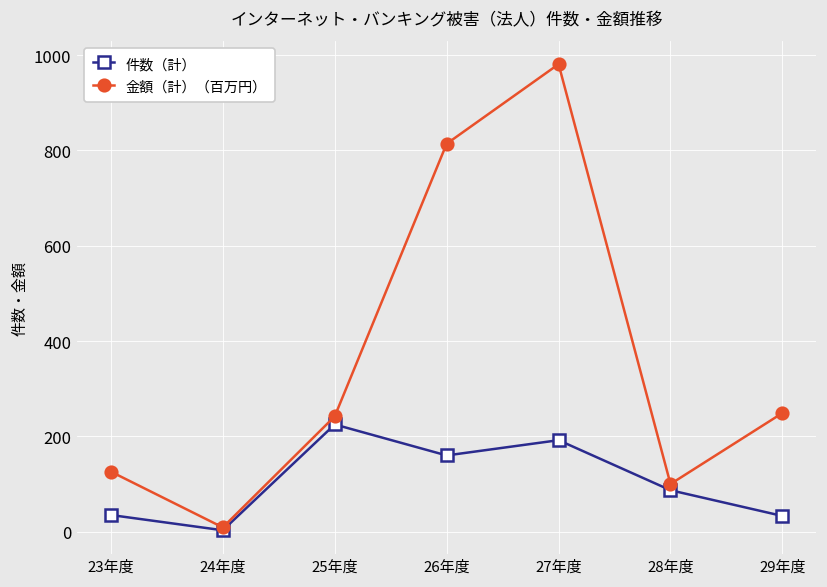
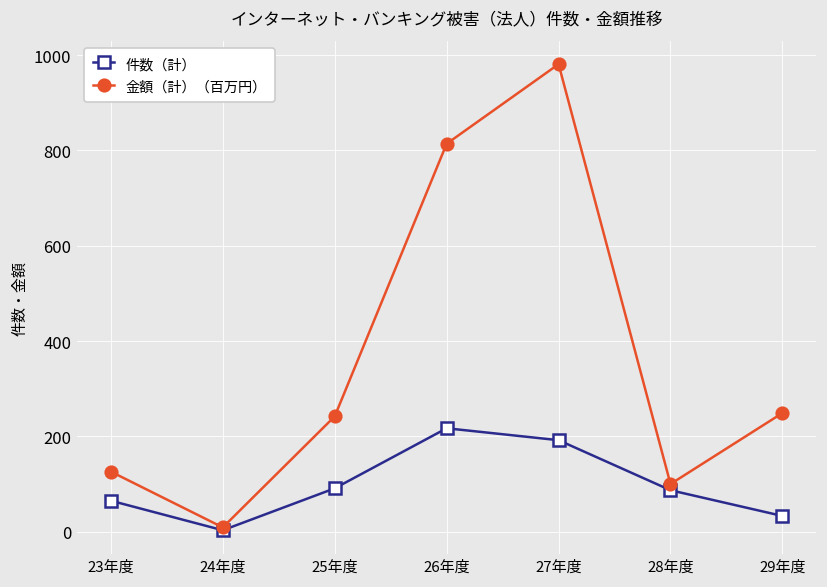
  {
    "件数（計）": {
-     "23年度": 40,
-     "25年度": 230,
-     "26年度": 160,
+     "23年度": 70,
+     "25年度": 90,
+     "26年度": 220,
      "27年度": 190,
      "28年度": 90,
      "29年度": 30
    },
    "金額（計）（百万円）": {
      "23年度": 130,
      "25年度": 240,
      "26年度": 810,
      "27年度": 980,
      "28年度": 100,
      "29年度": 250
    }
  }
